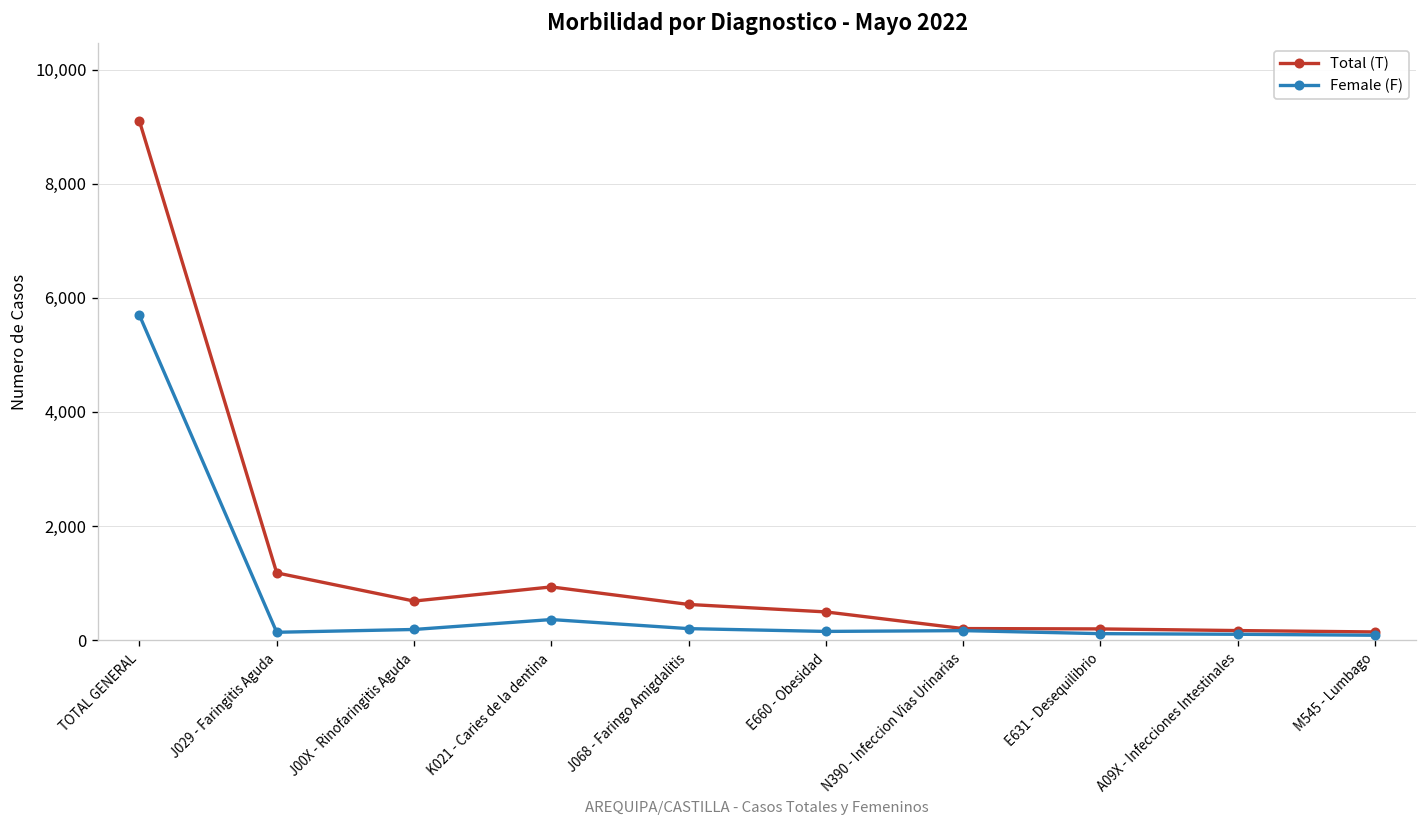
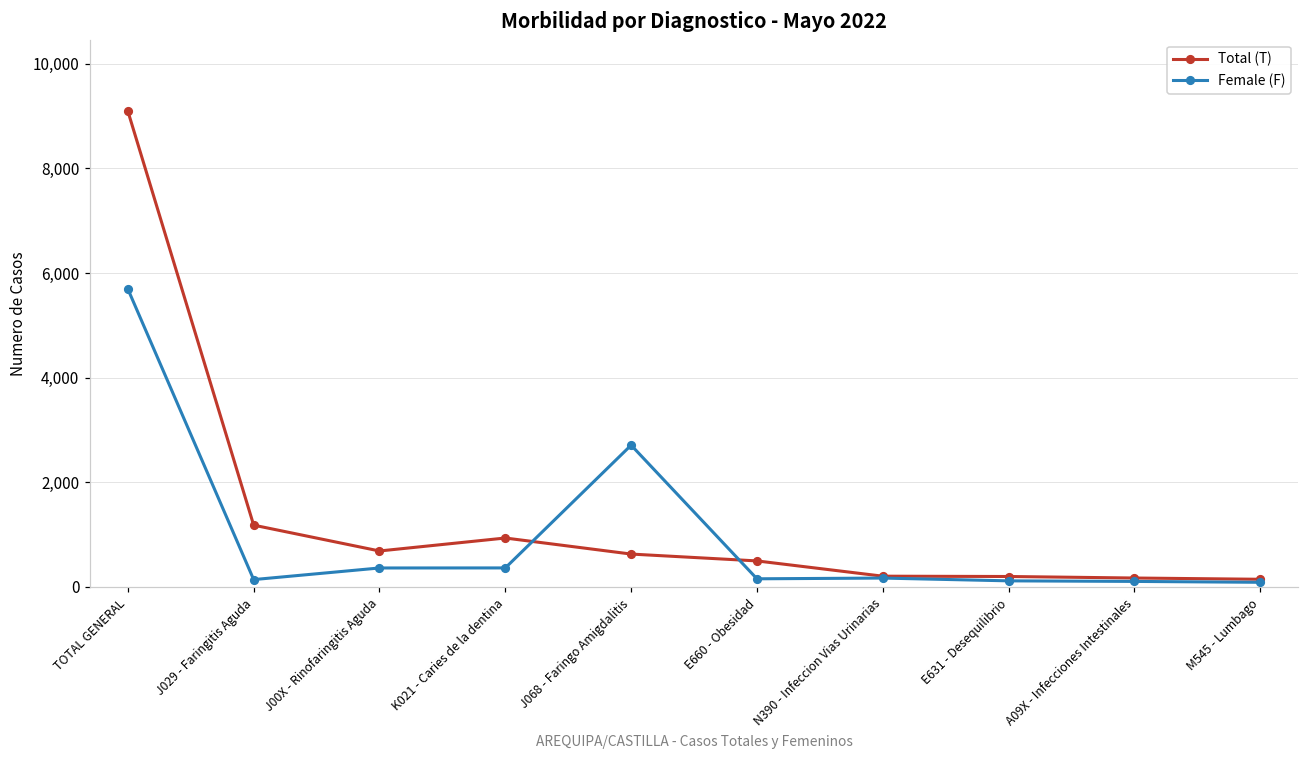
  {
    "Total (T)": {
      "TOTAL GENERAL": "9,100",
      "J029 - Faringitis Aguda": "1,200",
      "J00X - Rinofaringitis Aguda": "700",
      "K021 - Caries de la dentina": "900",
      "J068 - Faringo Amigdalitis": "600",
      "E660 - Obesidad": "500",
      "E631 - Desequilibrio": "200",
      "A09X - Infecciones Intestinales": "200",
      "M545 - Lumbago": "100"
    },
    "Female (F)": {
      "TOTAL GENERAL": "5,700",
      "J029 - Faringitis Aguda": "100",
-     "J00X - Rinofaringitis Aguda": "200",
+     "J00X - Rinofaringitis Aguda": "400",
      "K021 - Caries de la dentina": "400",
-     "J068 - Faringo Amigdalitis": "200",
+     "J068 - Faringo Amigdalitis": "2,700",
      "E660 - Obesidad": "200",
      "E631 - Desequilibrio": "100",
      "A09X - Infecciones Intestinales": "100",
      "M545 - Lumbago": "100"
    }
  }
